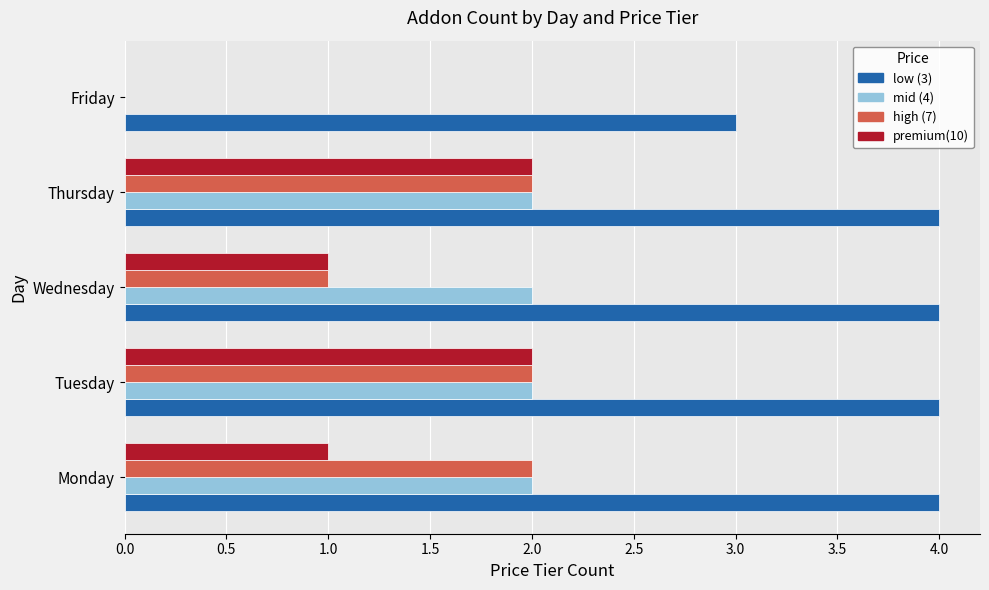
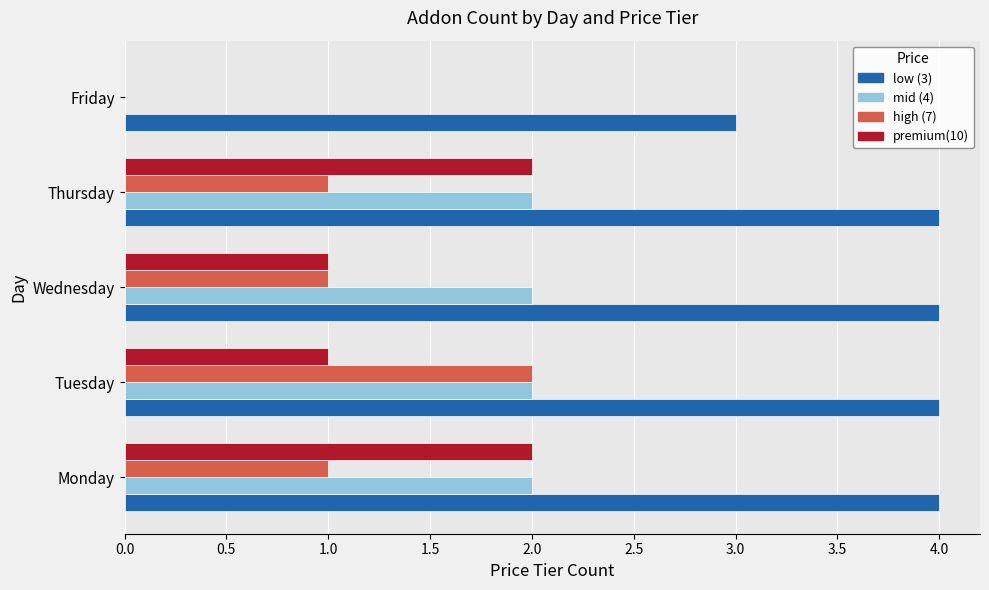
  {
    "low (3)": {
      "Friday": 3,
      "Thursday": 4,
      "Wednesday": 4,
      "Tuesday": 4,
      "Monday": 4
    },
    "mid (4)": {
      "Friday": 0,
      "Thursday": 2,
      "Wednesday": 2,
      "Tuesday": 2,
      "Monday": 2
    },
    "high (7)": {
      "Friday": 0,
-     "Thursday": 2,
+     "Thursday": 1,
      "Wednesday": 1,
      "Tuesday": 2,
-     "Monday": 2
+     "Monday": 1
    },
    "premium(10)": {
      "Friday": 0,
      "Thursday": 2,
      "Wednesday": 1,
-     "Tuesday": 2,
-     "Monday": 1
+     "Tuesday": 1,
+     "Monday": 2
    }
  }
